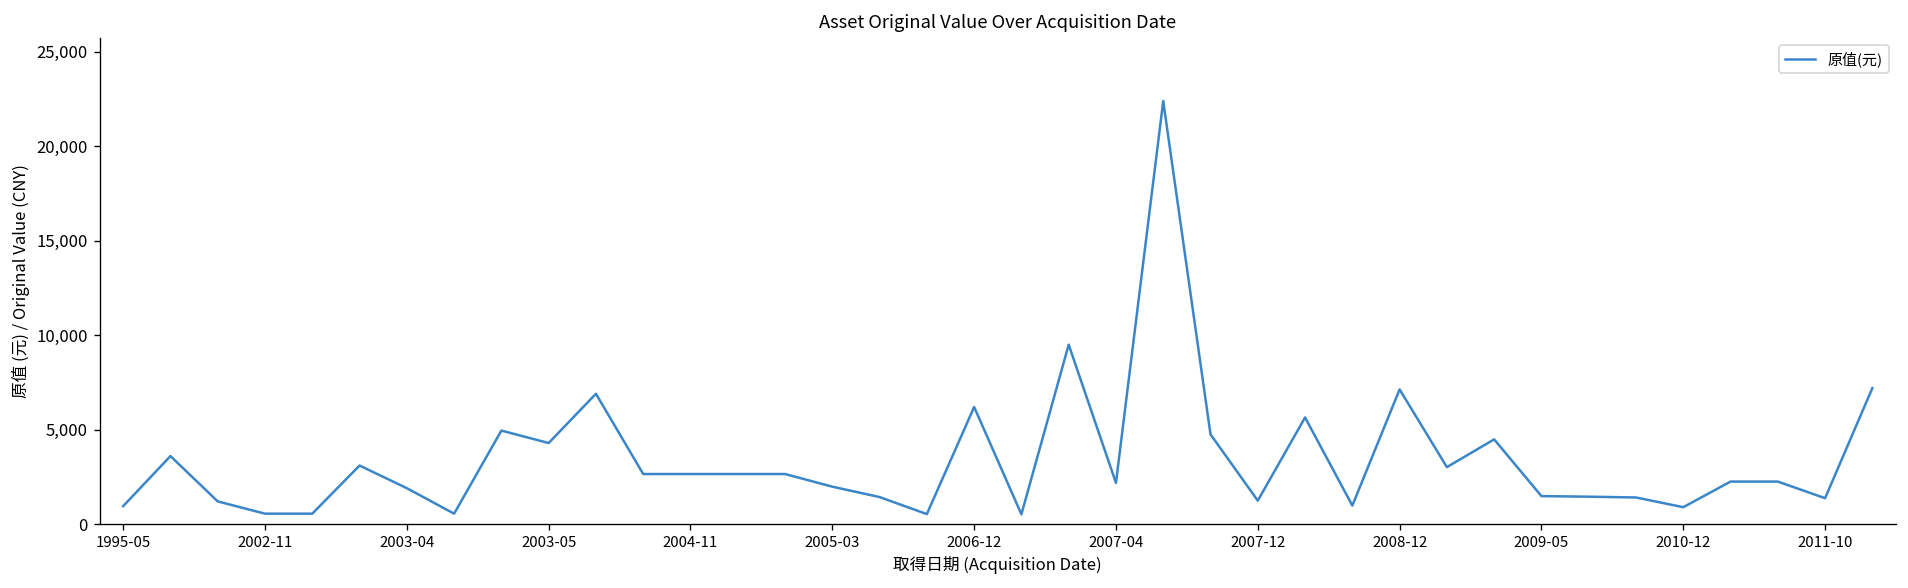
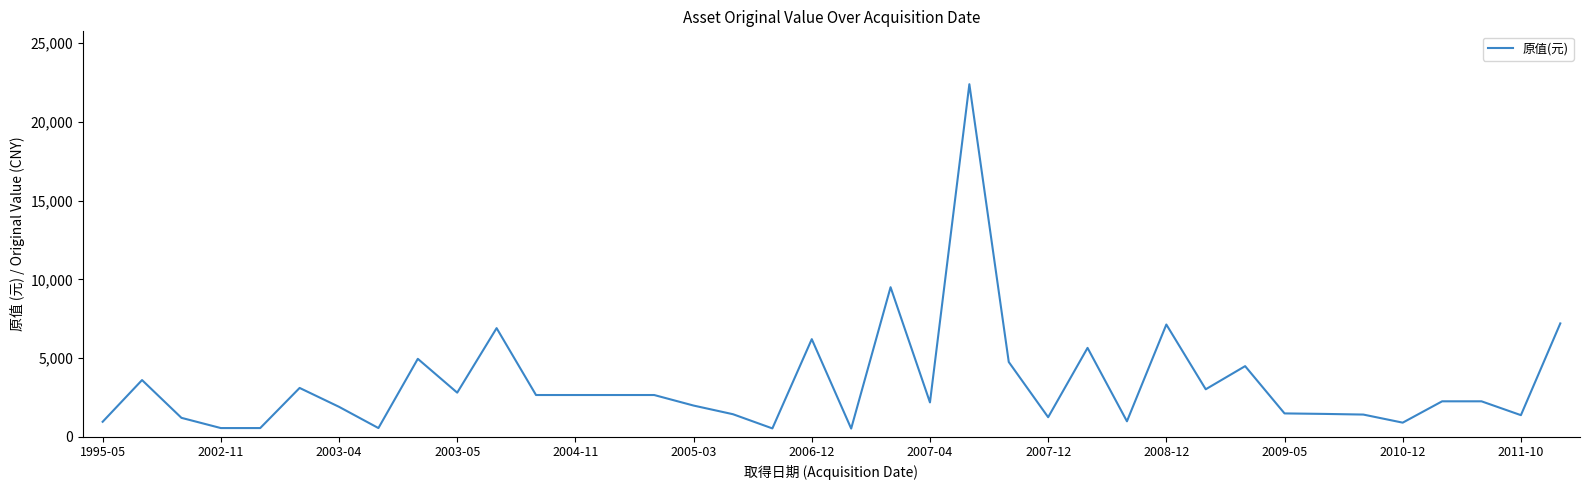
  {
    "1995-05": "1,000",
-   "2003-05": "4,300",
+   "2003-05": "2,800",
    "2009-05": "1,500"
  }
